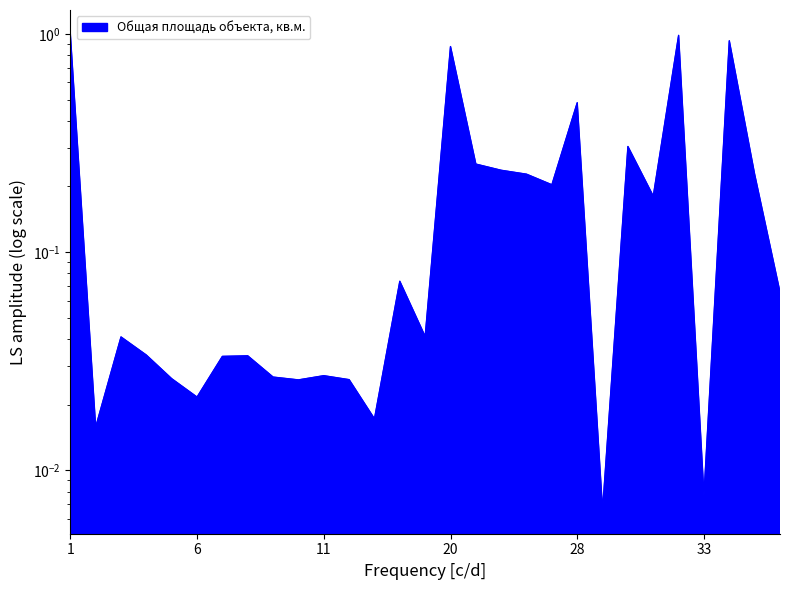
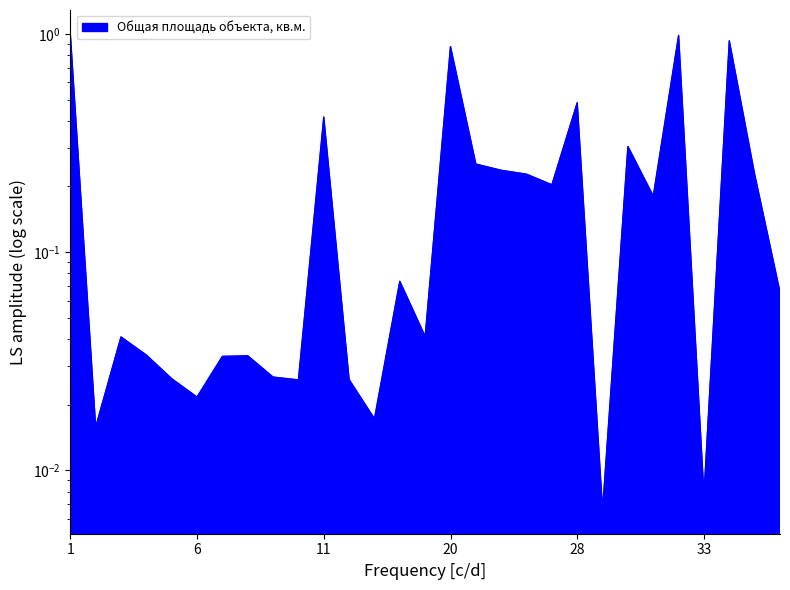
  {
    "1": 1.0,
    "6": 0.022,
-   "11": 0.027,
+   "11": 0.42,
    "20": 0.87,
    "28": 0.48,
    "33": 0.0077
  }
